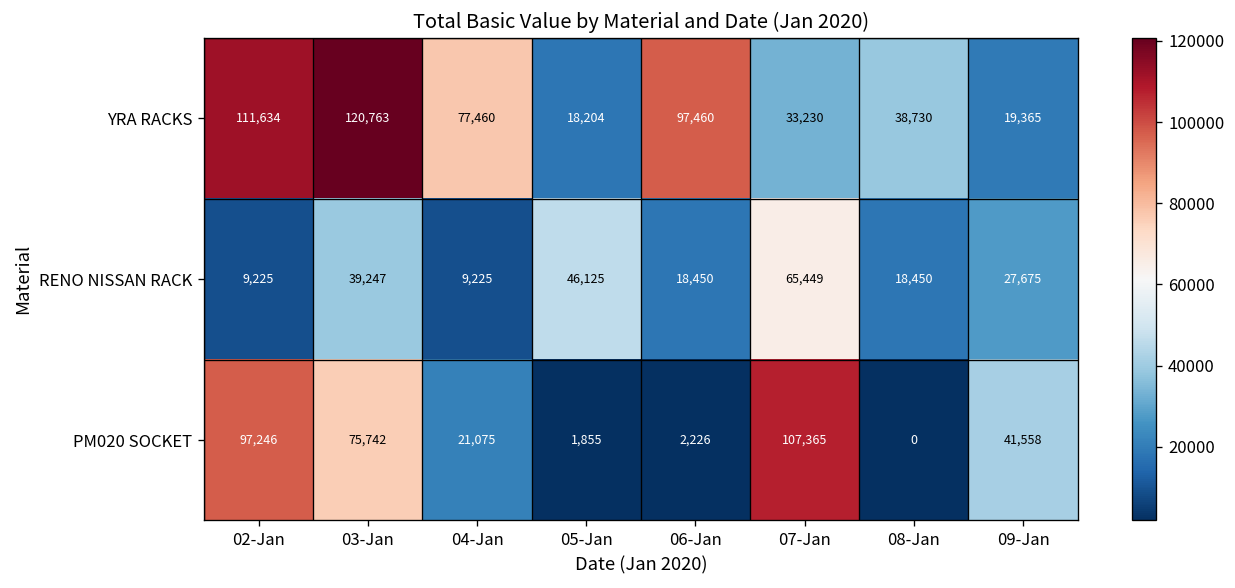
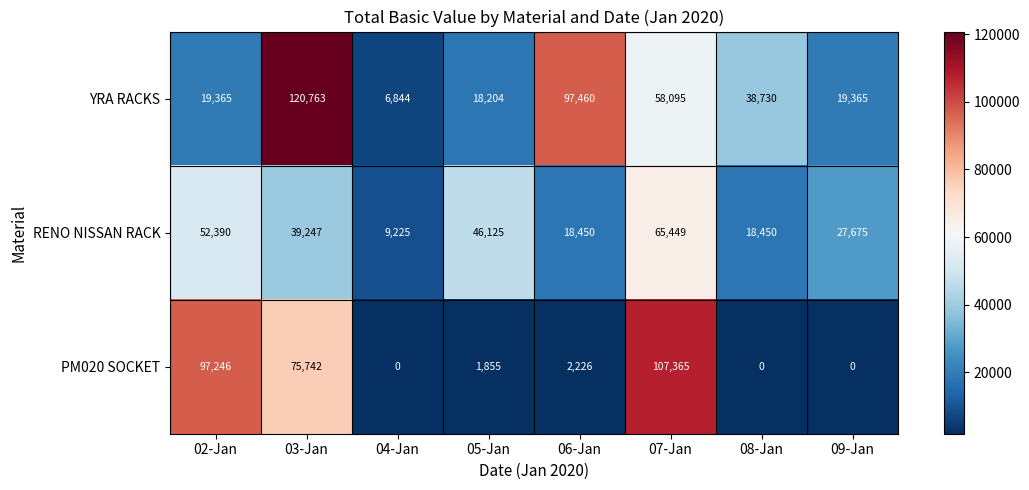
  {
    "YRA RACKS": {
-     "02-Jan": "111,634",
+     "02-Jan": "19,365",
      "03-Jan": "120,763",
-     "04-Jan": "77,460",
+     "04-Jan": "6,844",
      "05-Jan": "18,204",
      "06-Jan": "97,460",
-     "07-Jan": "33,230",
+     "07-Jan": "58,095",
      "08-Jan": "38,730",
      "09-Jan": "19,365"
    },
    "RENO NISSAN RACK": {
-     "02-Jan": "9,225",
+     "02-Jan": "52,390",
      "03-Jan": "39,247",
      "04-Jan": "9,225",
      "05-Jan": "46,125",
      "06-Jan": "18,450",
      "07-Jan": "65,449",
      "08-Jan": "18,450",
      "09-Jan": "27,675"
    },
    "PM020 SOCKET": {
      "02-Jan": "97,246",
      "03-Jan": "75,742",
-     "04-Jan": "21,075",
+     "04-Jan": "0",
      "05-Jan": "1,855",
      "06-Jan": "2,226",
      "07-Jan": "107,365",
      "08-Jan": "0",
-     "09-Jan": "41,558"
+     "09-Jan": "0"
    }
  }
